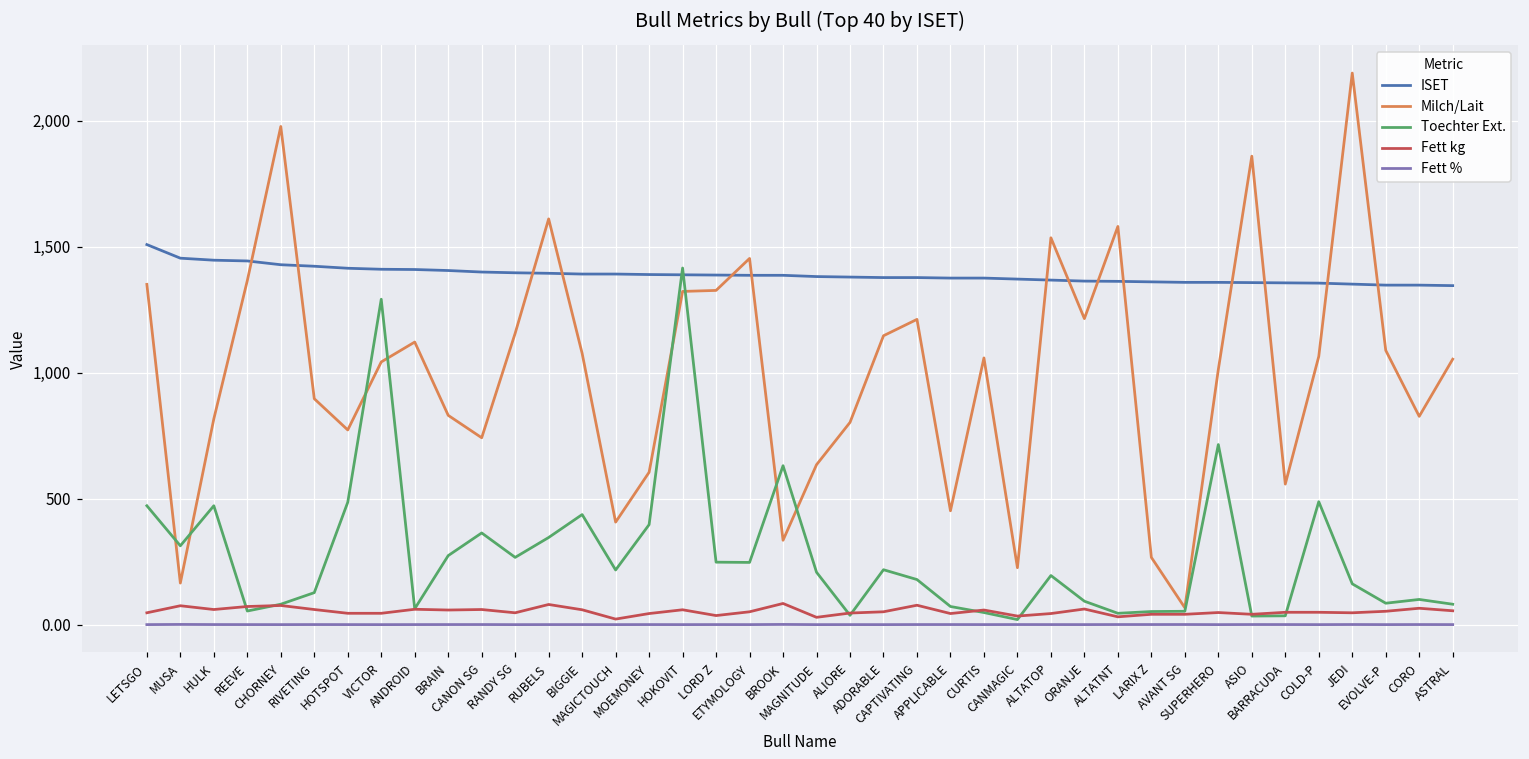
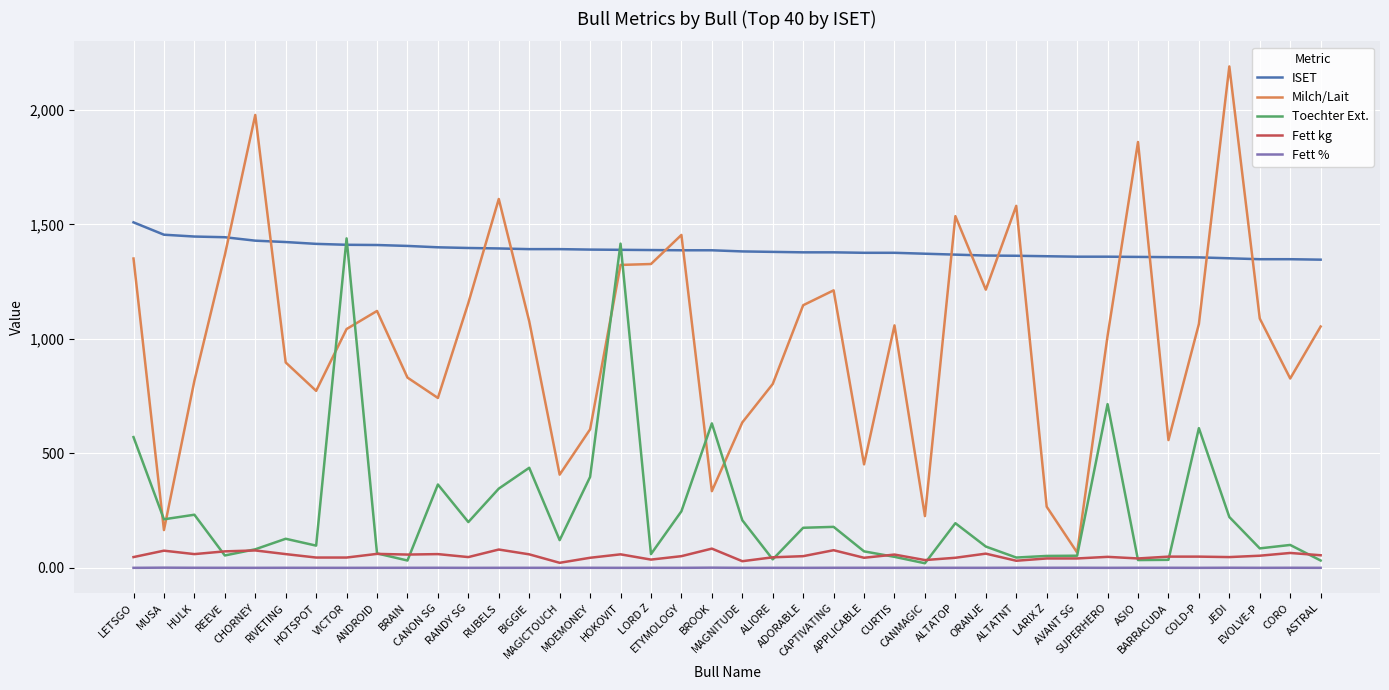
  {
    "Toechter Ext.": {
-     "LETSGO": "470",
-     "MUSA": "310",
-     "HULK": "470",
+     "LETSGO": "570",
+     "MUSA": "210",
+     "HULK": "230",
      "REEVE": "50",
      "RIVETING": "130",
-     "HOTSPOT": "490",
-     "VICTOR": "1,290",
-     "BRAIN": "270",
+     "HOTSPOT": "100",
+     "VICTOR": "1,440",
+     "BRAIN": "30",
      "CANON SG": "360",
-     "RANDY SG": "270",
+     "RANDY SG": "200",
      "RUBELS": "350",
      "BIGGIE": "440",
-     "MAGICTOUCH": "220",
+     "MAGICTOUCH": "120",
      "MOEMONEY": "400",
      "HOKOVIT": "1,420",
-     "LORD Z": "250",
+     "LORD Z": "60",
      "ETYMOLOGY": "250",
      "BROOK": "630",
      "MAGNITUDE": "210",
-     "ADORABLE": "220",
+     "ADORABLE": "180",
      "CAPTIVATING": "180",
      "APPLICABLE": "70",
      "CANMAGIC": "20",
      "ALTATOP": "200",
      "ORANJE": "90",
      "ALTATNT": "50",
      "LARIX Z": "50",
      "AVANT SG": "50",
      "SUPERHERO": "720",
      "BARRACUDA": "40",
-     "COLD-P": "490",
-     "JEDI": "160",
+     "COLD-P": "610",
+     "JEDI": "220",
      "EVOLVE-P": "90",
      "CORO": "100",
-     "ASTRAL": "80"
+     "ASTRAL": "30"
    }
  }
